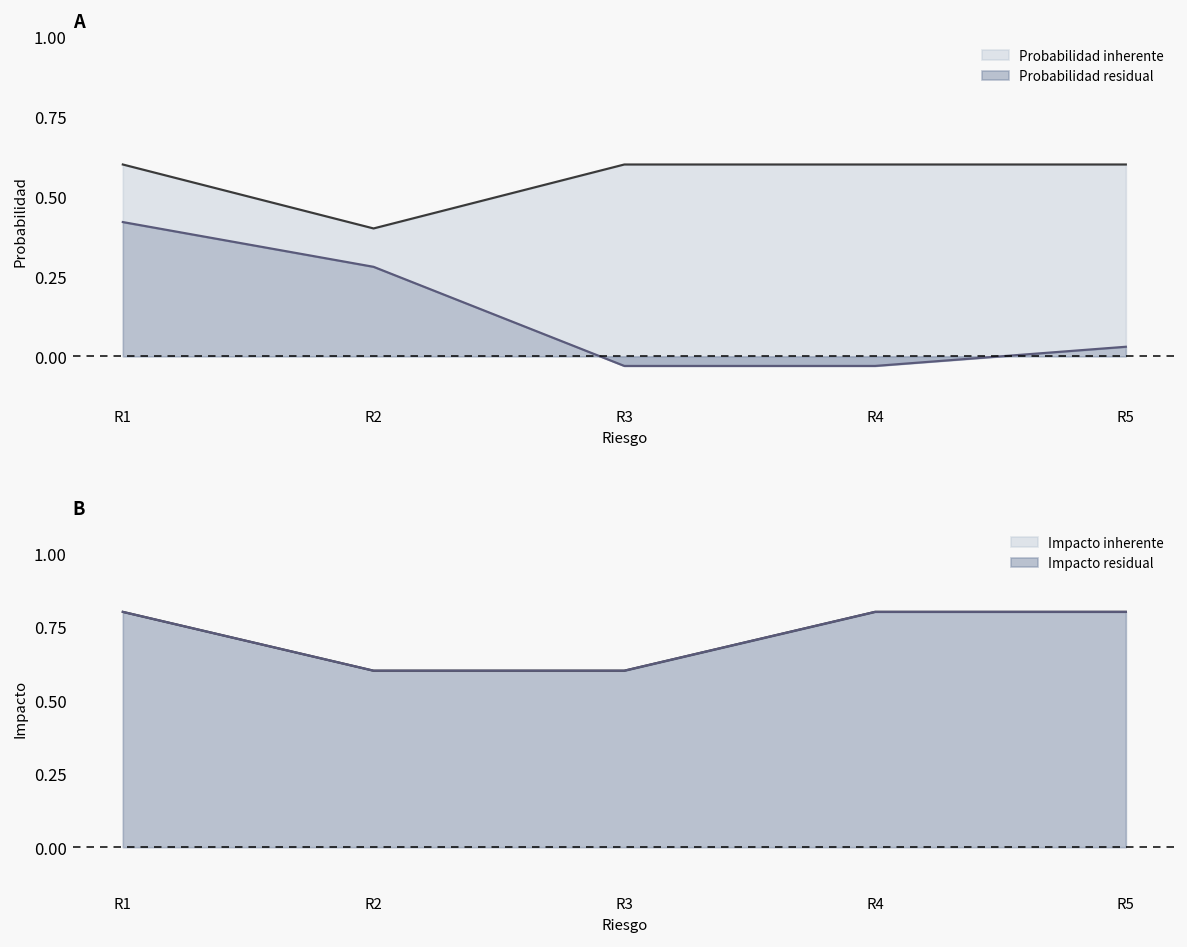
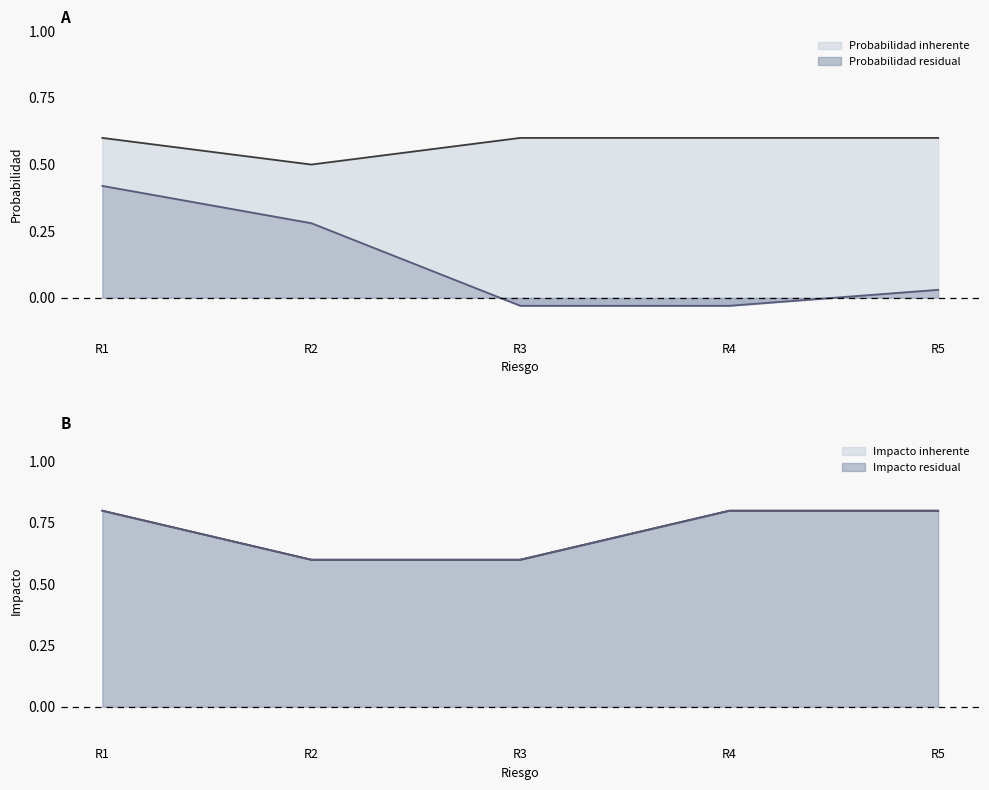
  {
    "A": {
      "Probabilidad inherente": {
        "R1": 0.6,
-       "R2": 0.4,
+       "R2": 0.5,
        "R3": 0.6,
        "R4": 0.6,
        "R5": 0.6
      }
    },
    "B": {
      "R1": 0.80,
      "R2": 0.60,
      "R3": 0.60,
      "R4": 0.80,
      "R5": 0.80
    }
  }
